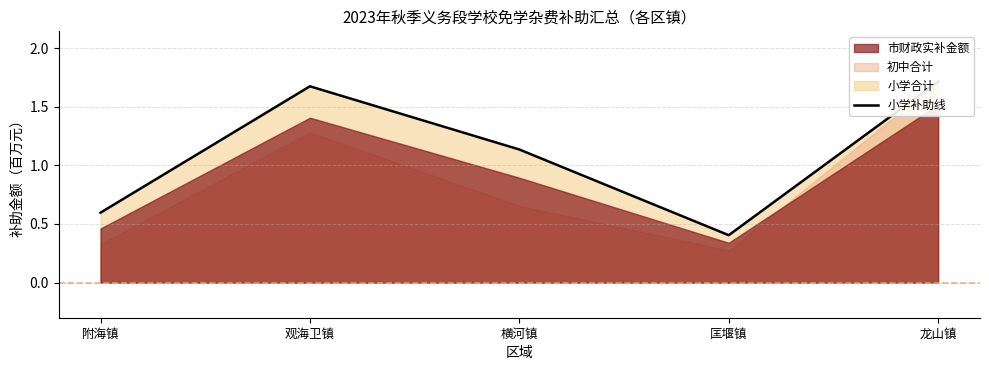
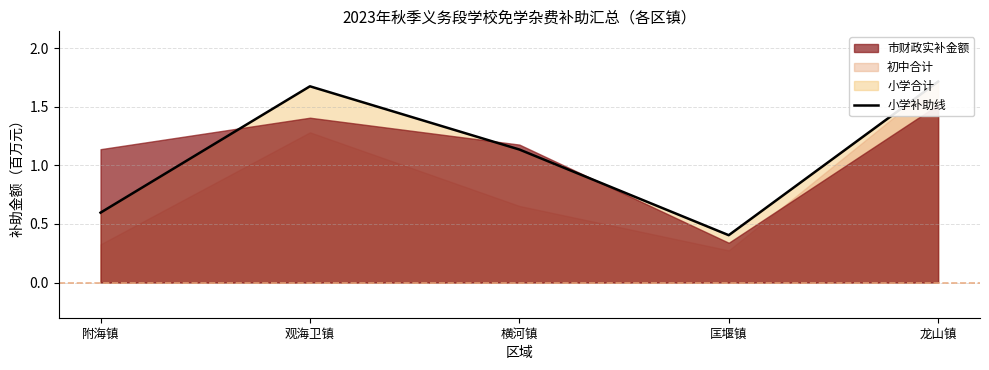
  {
    "市财政实补金额": {
-     "附海镇": 0.46,
+     "附海镇": 1.14,
      "观海卫镇": 1.41,
-     "横河镇": 0.90,
+     "横河镇": 1.18,
      "匡堰镇": 0.34
    }
  }
